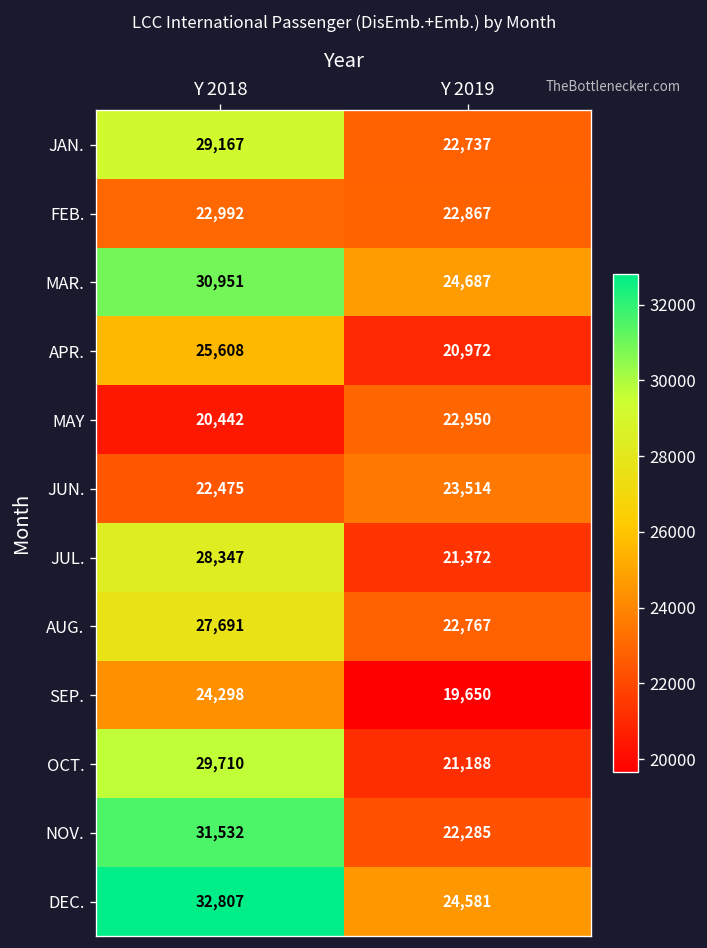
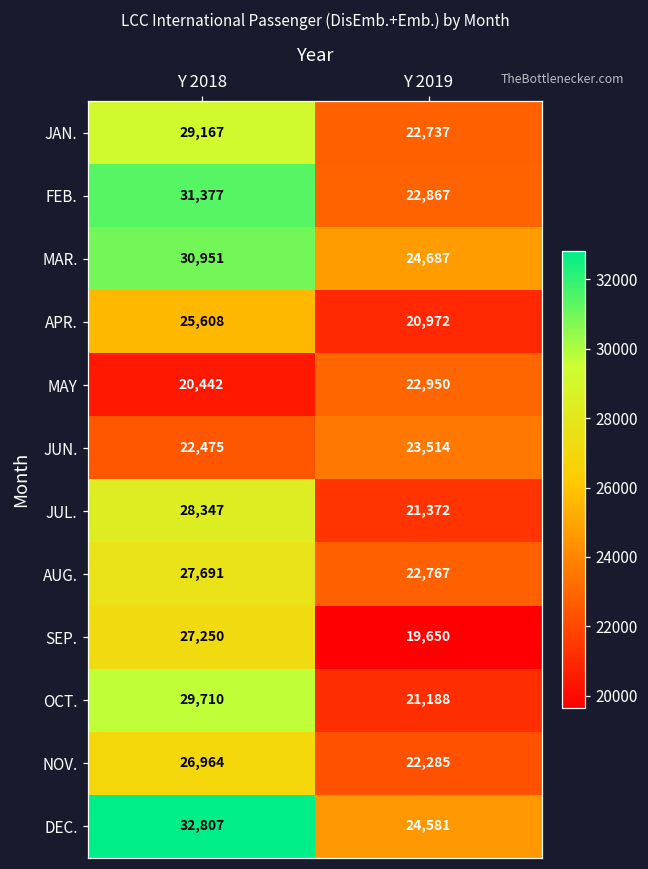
  {
    "JAN.": {
      "Y 2018": "29,167",
      "Y 2019": "22,737"
    },
    "FEB.": {
-     "Y 2018": "22,992",
+     "Y 2018": "31,377",
      "Y 2019": "22,867"
    },
    "MAR.": {
      "Y 2018": "30,951",
      "Y 2019": "24,687"
    },
    "APR.": {
      "Y 2018": "25,608",
      "Y 2019": "20,972"
    },
    "MAY": {
      "Y 2018": "20,442",
      "Y 2019": "22,950"
    },
    "JUN.": {
      "Y 2018": "22,475",
      "Y 2019": "23,514"
    },
    "JUL.": {
      "Y 2018": "28,347",
      "Y 2019": "21,372"
    },
    "AUG.": {
      "Y 2018": "27,691",
      "Y 2019": "22,767"
    },
    "SEP.": {
-     "Y 2018": "24,298",
+     "Y 2018": "27,250",
      "Y 2019": "19,650"
    },
    "OCT.": {
      "Y 2018": "29,710",
      "Y 2019": "21,188"
    },
    "NOV.": {
-     "Y 2018": "31,532",
+     "Y 2018": "26,964",
      "Y 2019": "22,285"
    },
    "DEC.": {
      "Y 2018": "32,807",
      "Y 2019": "24,581"
    }
  }
